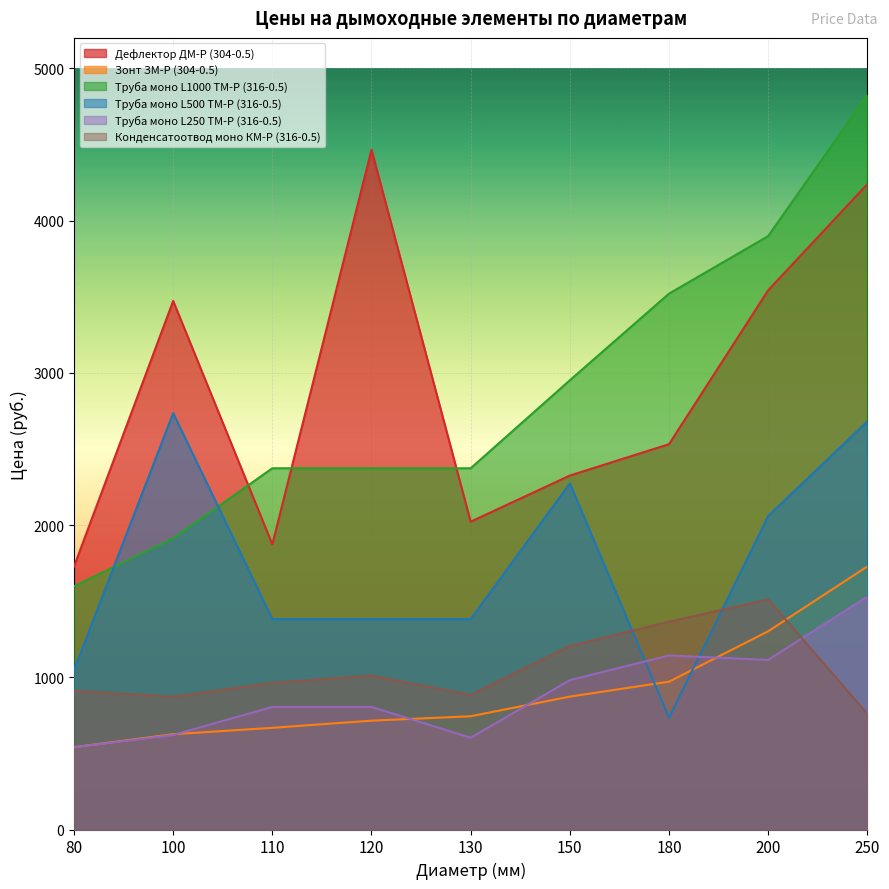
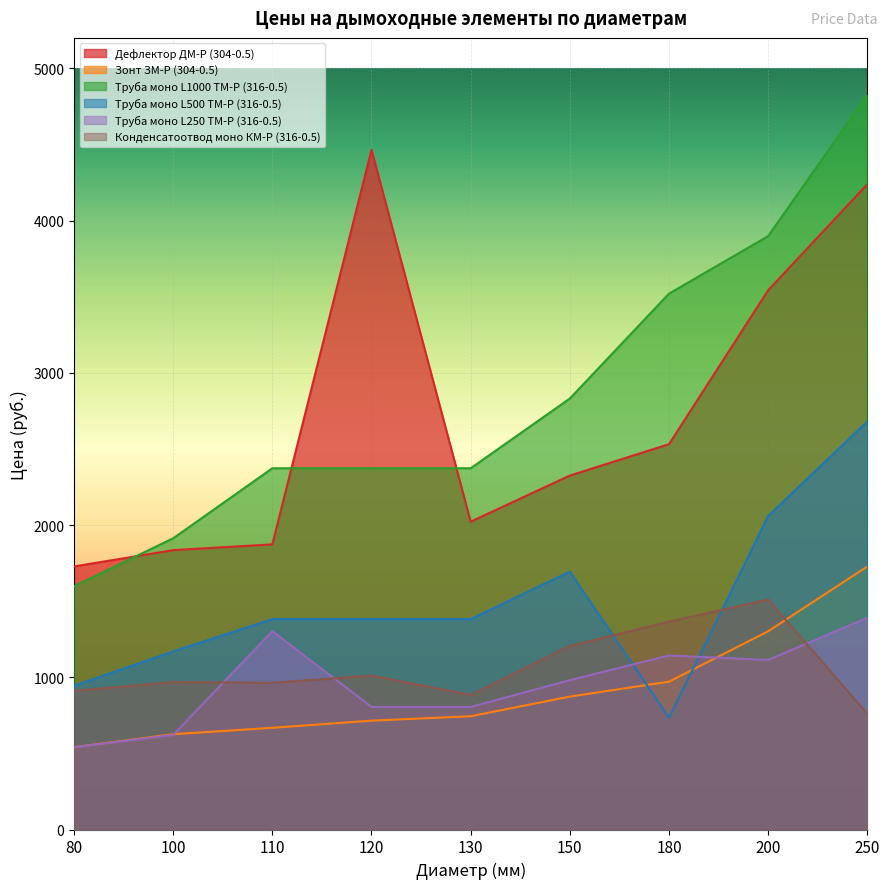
  {
    "Дефлектор ДМ-Р (304-0.5)": {
      "80": 1730,
-     "100": 3470,
+     "100": 1840,
      "110": 1870,
      "120": 4470,
      "130": 2020,
      "150": 2330,
      "180": 2530,
      "200": 3540,
      "250": 4240
    },
    "Зонт ЗМ-Р (304-0.5)": {
      "110": 670,
      "120": 720,
      "130": 740,
      "150": 870,
      "180": 970,
      "200": 1300,
      "250": 1730
    },
    "Труба моно L1000 ТМ-Р (316-0.5)": {
      "80": 1600,
      "100": 1910,
      "110": 2370,
      "120": 2370,
      "130": 2370,
-     "150": 2950,
+     "150": 2830,
      "180": 3520,
      "200": 3900,
      "250": 4830
    },
    "Труба моно L500 ТМ-Р (316-0.5)": {
-     "80": 1050,
-     "100": 2740,
+     "80": 940,
+     "100": 1170,
      "110": 1380,
      "120": 1380,
      "130": 1380,
-     "150": 2270,
+     "150": 1690,
      "180": 730,
      "200": 2060,
      "250": 2680
    },
    "Труба моно L250 ТМ-Р (316-0.5)": {
-     "110": 810,
+     "110": 1300,
      "120": 810,
-     "130": 600,
+     "130": 810,
      "150": 980,
      "180": 1140,
      "200": 1110,
-     "250": 1530
+     "250": 1390
    },
    "Конденсатоотвод моно КМ-Р (316-0.5)": {
      "80": 910,
-     "100": 870,
+     "100": 970,
      "110": 960,
      "120": 1010,
      "130": 880,
      "150": 1210,
      "180": 1370,
      "200": 1510,
      "250": 760
    }
  }
